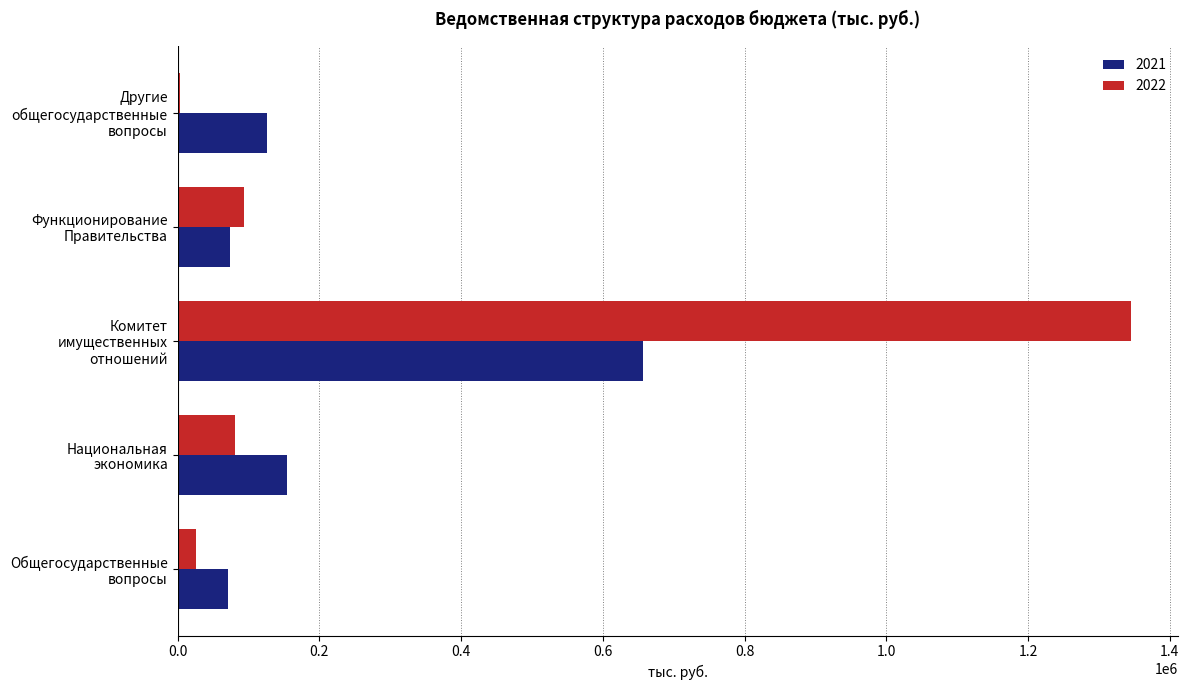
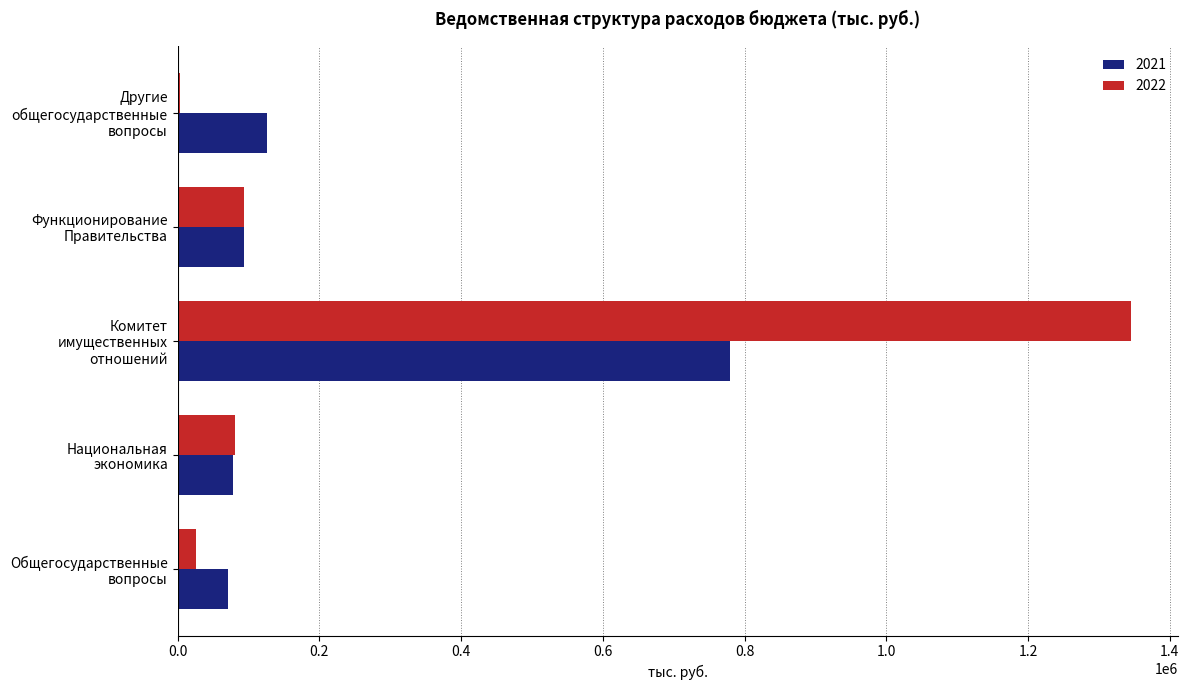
  {
    "2021": {
      "Другие общегосударственные вопросы": 130000,
-     "Функционирование Правительства": 70000,
-     "Комитет имущественных отношений": 660000,
-     "Национальная экономика": 150000,
+     "Функционирование Правительства": 90000,
+     "Комитет имущественных отношений": 780000,
+     "Национальная экономика": 80000,
      "Общегосударственные вопросы": 70000
    },
    "2022": {
      "Функционирование Правительства": 90000,
      "Комитет имущественных отношений": 1350000,
      "Национальная экономика": 80000,
      "Общегосударственные вопросы": 30000
    }
  }
